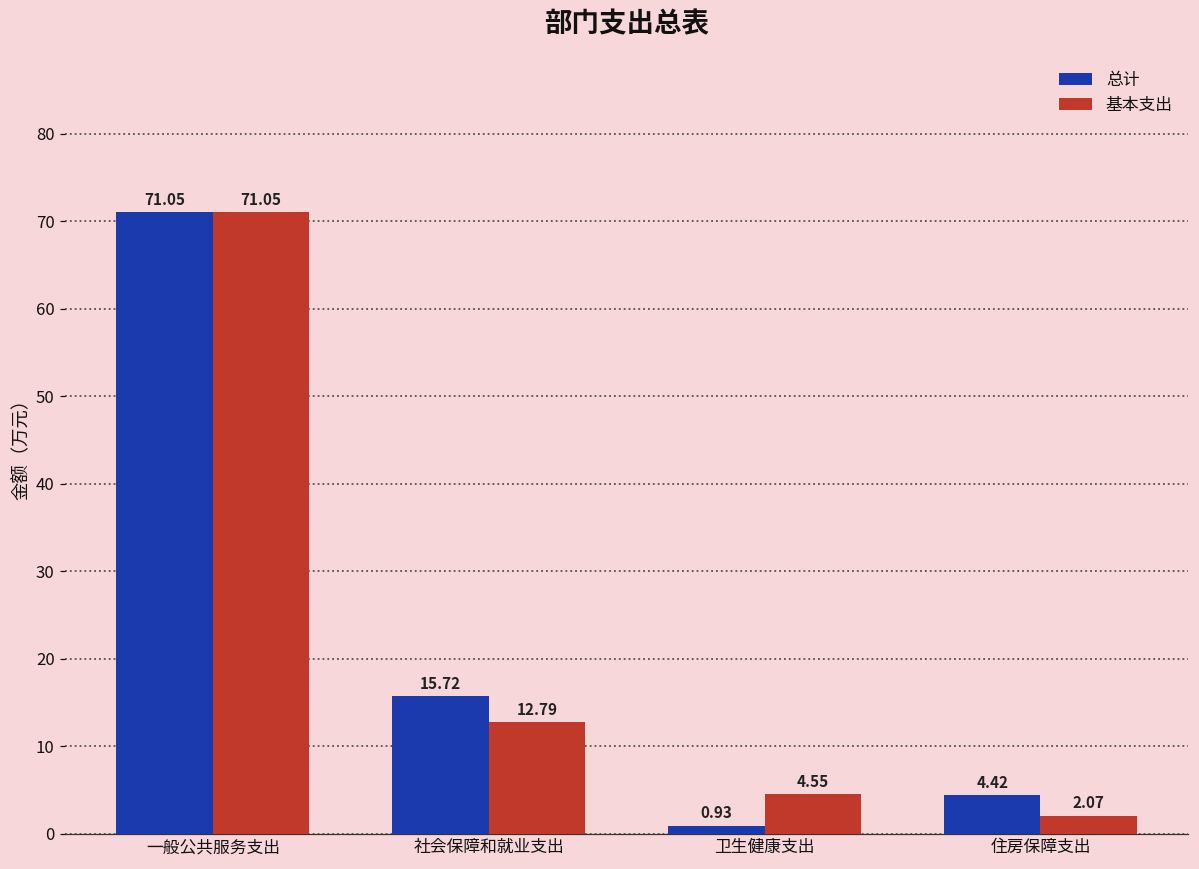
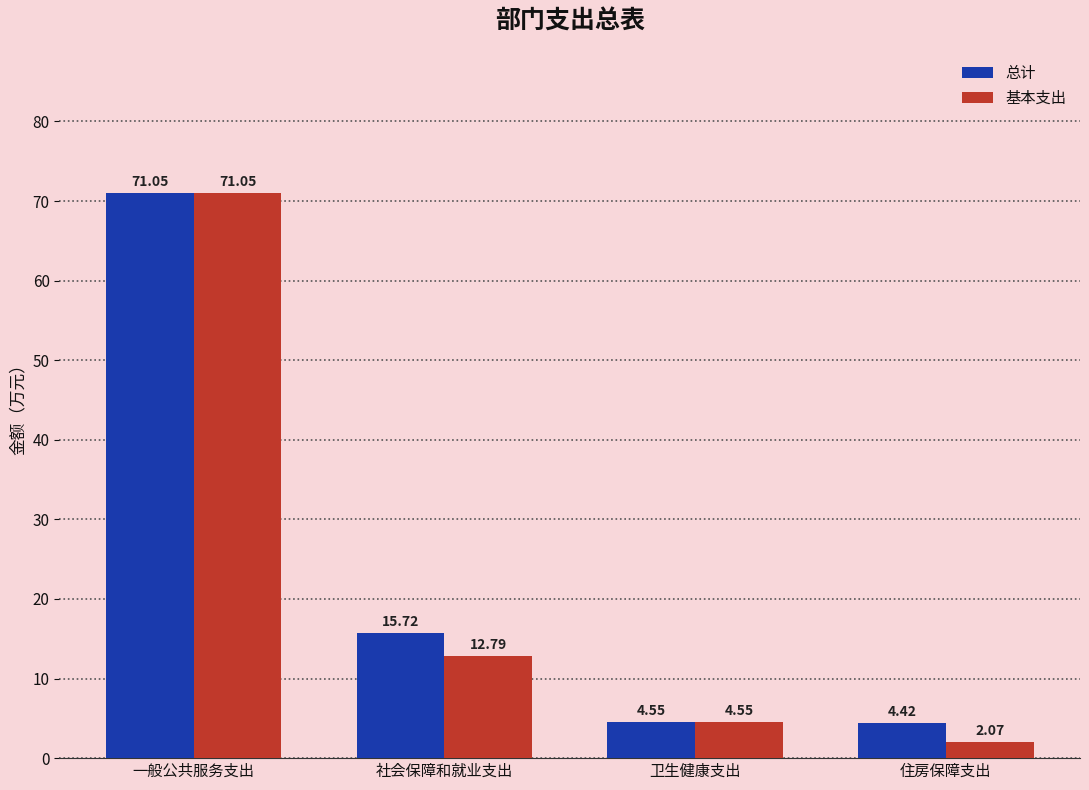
  {
    "总计": {
      "一般公共服务支出": 71.05,
      "社会保障和就业支出": 15.72,
-     "卫生健康支出": 0.93,
+     "卫生健康支出": 4.55,
      "住房保障支出": 4.42
    },
    "基本支出": {
      "一般公共服务支出": 71.05,
      "社会保障和就业支出": 12.79,
      "卫生健康支出": 4.55,
      "住房保障支出": 2.07
    }
  }
